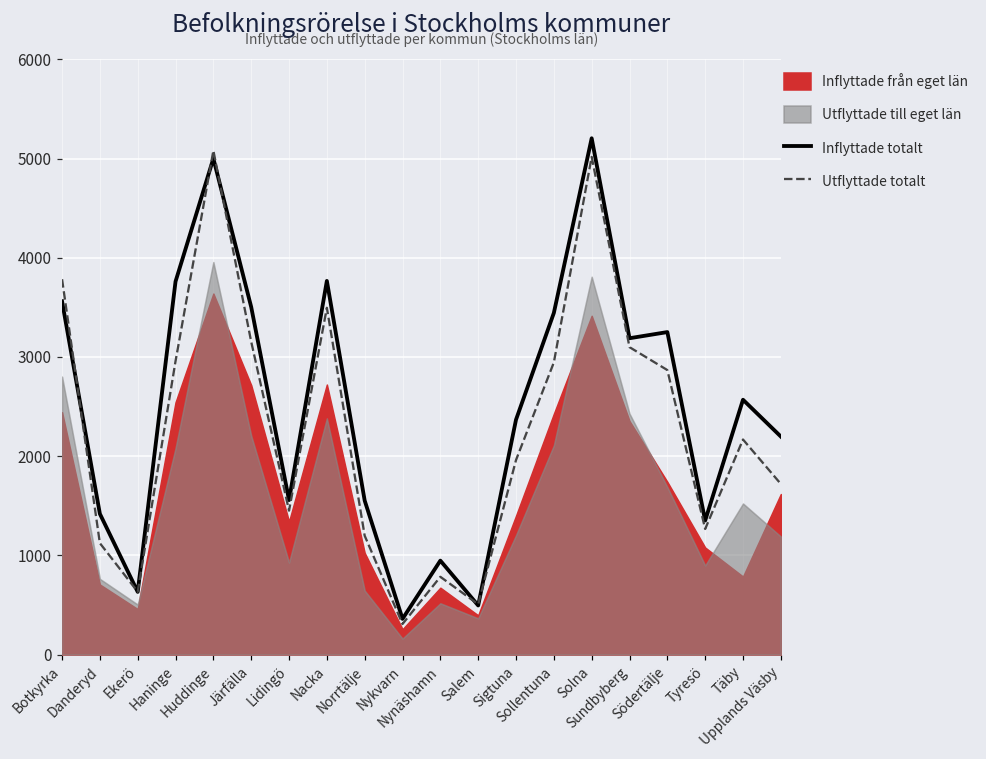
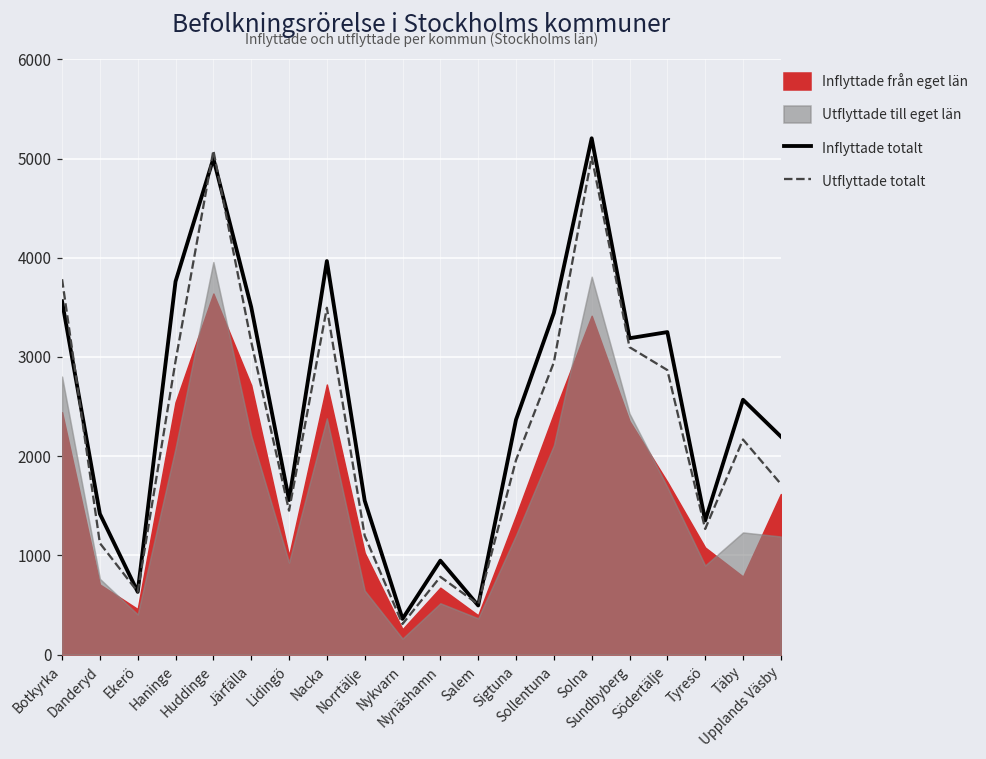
  {
    "Inflyttade totalt": {
      "Botkyrka": 3600,
      "Danderyd": 1400,
      "Haninge": 3800,
      "Huddinge": 5000,
      "Järfälla": 3500,
      "Lidingö": 1600,
-     "Nacka": 3800,
+     "Nacka": 4000,
      "Norrtälje": 1600,
      "Nykvarn": 400,
      "Nynäshamn": 900,
      "Sigtuna": 2400,
      "Sollentuna": 3400,
      "Solna": 5200,
      "Sundbyberg": 3200,
      "Södertälje": 3300,
      "Tyresö": 1400,
      "Täby": 2600,
      "Upplands Väsby": 2200
    },
    "Inflyttade från eget län": {
      "Botkyrka": 2400,
      "Danderyd": 700,
      "Ekerö": 500,
      "Haninge": 2500,
      "Huddinge": 3600,
      "Järfälla": 2700,
-     "Lidingö": 1300,
+     "Lidingö": 1000,
      "Nacka": 2700,
      "Norrtälje": 1000,
      "Nykvarn": 300,
      "Nynäshamn": 700,
      "Salem": 400,
      "Sigtuna": 1400,
      "Sollentuna": 2400,
      "Solna": 3400,
      "Sundbyberg": 2400,
      "Södertälje": 1700,
      "Tyresö": 1100,
      "Täby": 800,
      "Upplands Väsby": 1600
    },
    "Utflyttade totalt": {
      "Botkyrka": 3800,
      "Danderyd": 1100,
      "Haninge": 3000,
      "Huddinge": 5100,
      "Järfälla": 3200,
      "Lidingö": 1500,
      "Nacka": 3500,
      "Norrtälje": 1200,
      "Nykvarn": 300,
      "Nynäshamn": 800,
      "Sigtuna": 2000,
      "Sollentuna": 2900,
      "Solna": 5000,
      "Sundbyberg": 3100,
      "Södertälje": 2900,
      "Tyresö": 1300,
      "Täby": 2200,
      "Upplands Väsby": 1700
    },
    "Utflyttade till eget län": {
      "Botkyrka": 2800,
      "Danderyd": 800,
-     "Ekerö": 500,
+     "Ekerö": 400,
      "Haninge": 2100,
      "Huddinge": 4000,
      "Järfälla": 2200,
      "Lidingö": 900,
      "Nacka": 2400,
      "Norrtälje": 600,
      "Nykvarn": 200,
      "Nynäshamn": 500,
      "Salem": 400,
      "Sigtuna": 1200,
      "Sollentuna": 2100,
      "Solna": 3800,
      "Sundbyberg": 2400,
      "Södertälje": 1700,
      "Tyresö": 900,
-     "Täby": 1500,
+     "Täby": 1200,
      "Upplands Väsby": 1200
    }
  }
